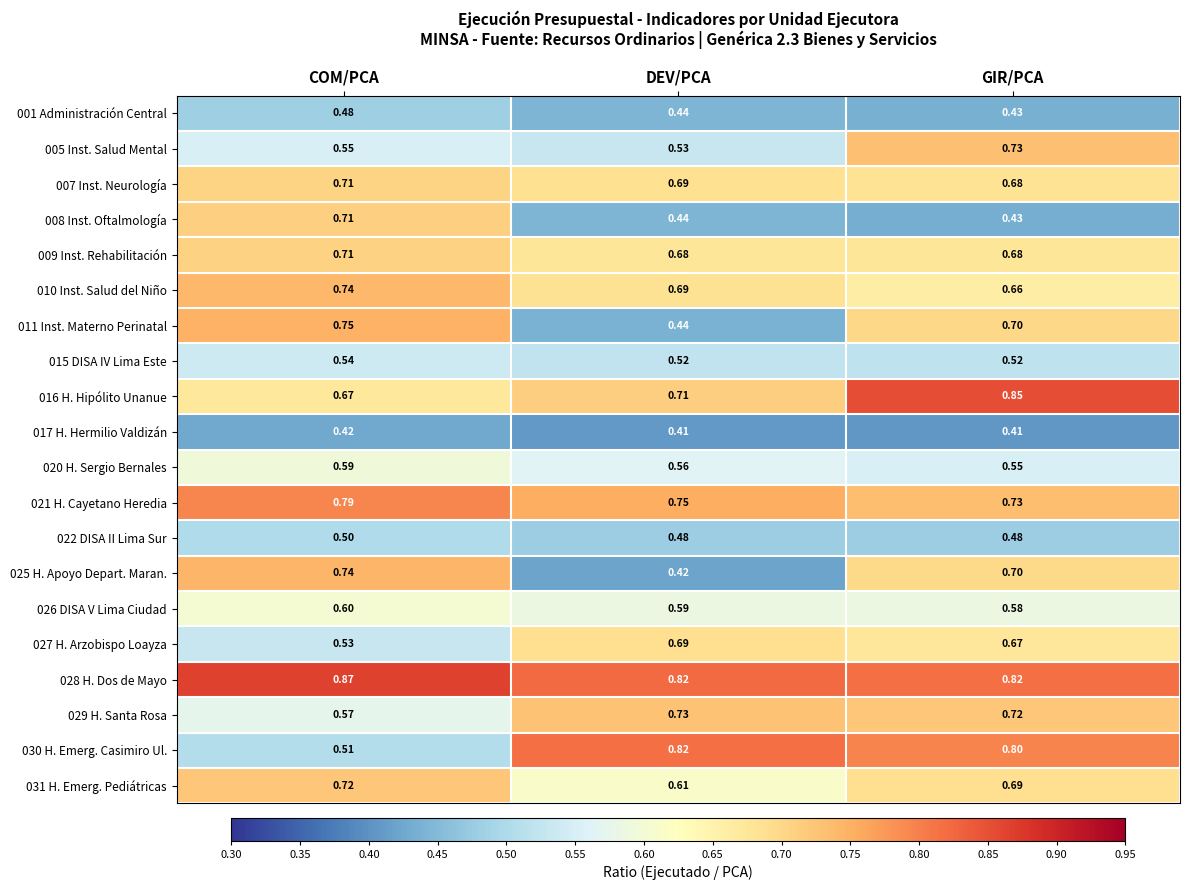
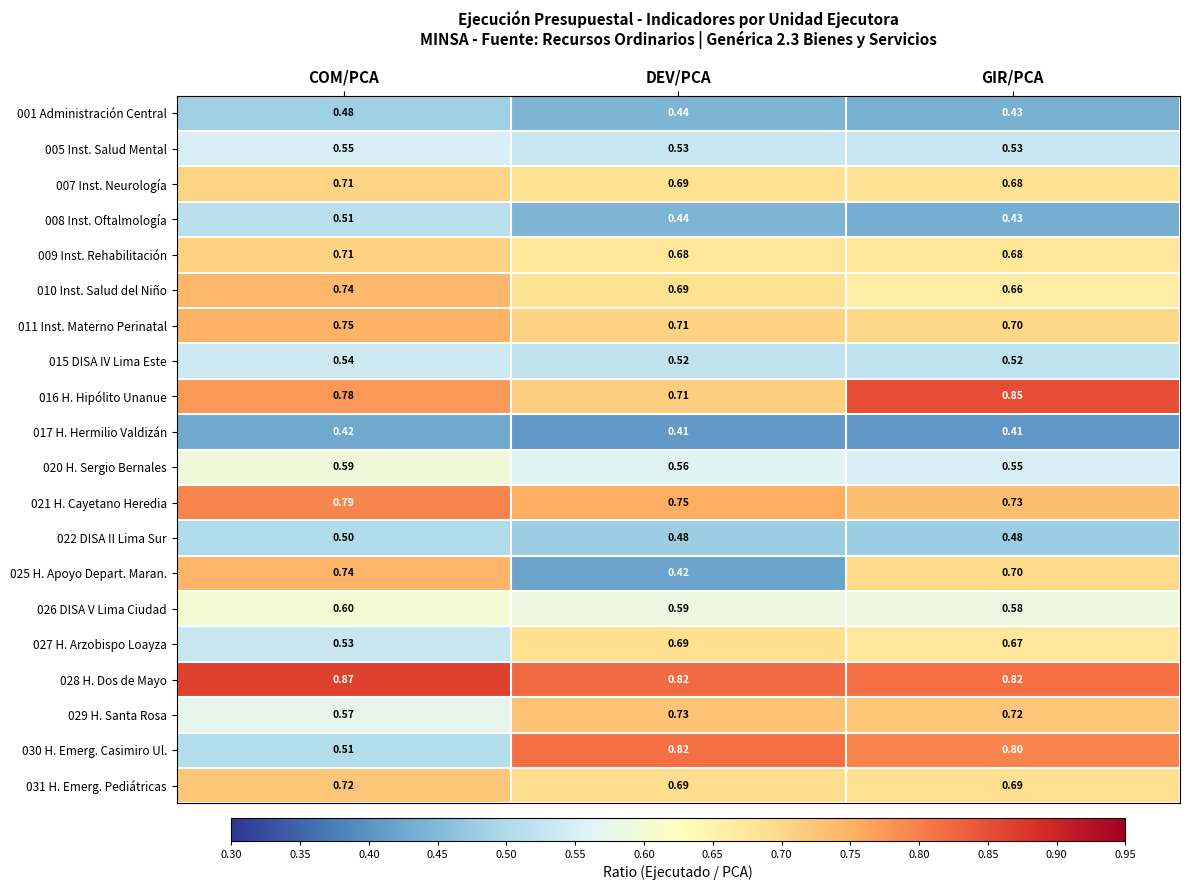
  {
    "001 Administración Central": {
      "COM/PCA": 0.48,
      "DEV/PCA": 0.44,
      "GIR/PCA": 0.43
    },
    "005 Inst. Salud Mental": {
      "COM/PCA": 0.55,
      "DEV/PCA": 0.53,
-     "GIR/PCA": 0.73
+     "GIR/PCA": 0.53
    },
    "007 Inst. Neurología": {
      "COM/PCA": 0.71,
      "DEV/PCA": 0.69,
      "GIR/PCA": 0.68
    },
    "008 Inst. Oftalmología": {
-     "COM/PCA": 0.71,
+     "COM/PCA": 0.51,
      "DEV/PCA": 0.44,
      "GIR/PCA": 0.43
    },
    "009 Inst. Rehabilitación": {
      "COM/PCA": 0.71,
      "DEV/PCA": 0.68,
      "GIR/PCA": 0.68
    },
    "010 Inst. Salud del Niño": {
      "COM/PCA": 0.74,
      "DEV/PCA": 0.69,
      "GIR/PCA": 0.66
    },
    "011 Inst. Materno Perinatal": {
      "COM/PCA": 0.75,
-     "DEV/PCA": 0.44,
+     "DEV/PCA": 0.71,
      "GIR/PCA": 0.70
    },
    "015 DISA IV Lima Este": {
      "COM/PCA": 0.54,
      "DEV/PCA": 0.52,
      "GIR/PCA": 0.52
    },
    "016 H. Hipólito Unanue": {
-     "COM/PCA": 0.67,
+     "COM/PCA": 0.78,
      "DEV/PCA": 0.71,
      "GIR/PCA": 0.85
    },
    "017 H. Hermilio Valdizán": {
      "COM/PCA": 0.42,
      "DEV/PCA": 0.41,
      "GIR/PCA": 0.41
    },
    "020 H. Sergio Bernales": {
      "COM/PCA": 0.59,
      "DEV/PCA": 0.56,
      "GIR/PCA": 0.55
    },
    "021 H. Cayetano Heredia": {
      "COM/PCA": 0.79,
      "DEV/PCA": 0.75,
      "GIR/PCA": 0.73
    },
    "022 DISA II Lima Sur": {
      "COM/PCA": 0.50,
      "DEV/PCA": 0.48,
      "GIR/PCA": 0.48
    },
    "025 H. Apoyo Depart. Maran.": {
      "COM/PCA": 0.74,
      "DEV/PCA": 0.42,
      "GIR/PCA": 0.70
    },
    "026 DISA V Lima Ciudad": {
      "COM/PCA": 0.60,
      "DEV/PCA": 0.59,
      "GIR/PCA": 0.58
    },
    "027 H. Arzobispo Loayza": {
      "COM/PCA": 0.53,
      "DEV/PCA": 0.69,
      "GIR/PCA": 0.67
    },
    "028 H. Dos de Mayo": {
      "COM/PCA": 0.87,
      "DEV/PCA": 0.82,
      "GIR/PCA": 0.82
    },
    "029 H. Santa Rosa": {
      "COM/PCA": 0.57,
      "DEV/PCA": 0.73,
      "GIR/PCA": 0.72
    },
    "030 H. Emerg. Casimiro Ul.": {
      "COM/PCA": 0.51,
      "DEV/PCA": 0.82,
      "GIR/PCA": 0.80
    },
    "031 H. Emerg. Pediátricas": {
      "COM/PCA": 0.72,
-     "DEV/PCA": 0.61,
+     "DEV/PCA": 0.69,
      "GIR/PCA": 0.69
    }
  }
